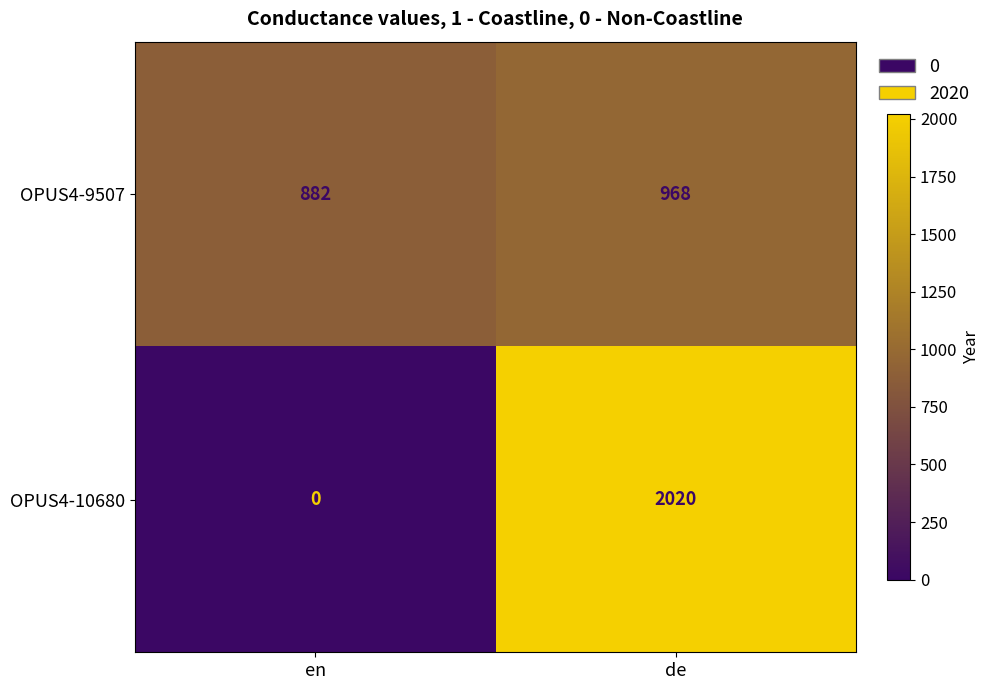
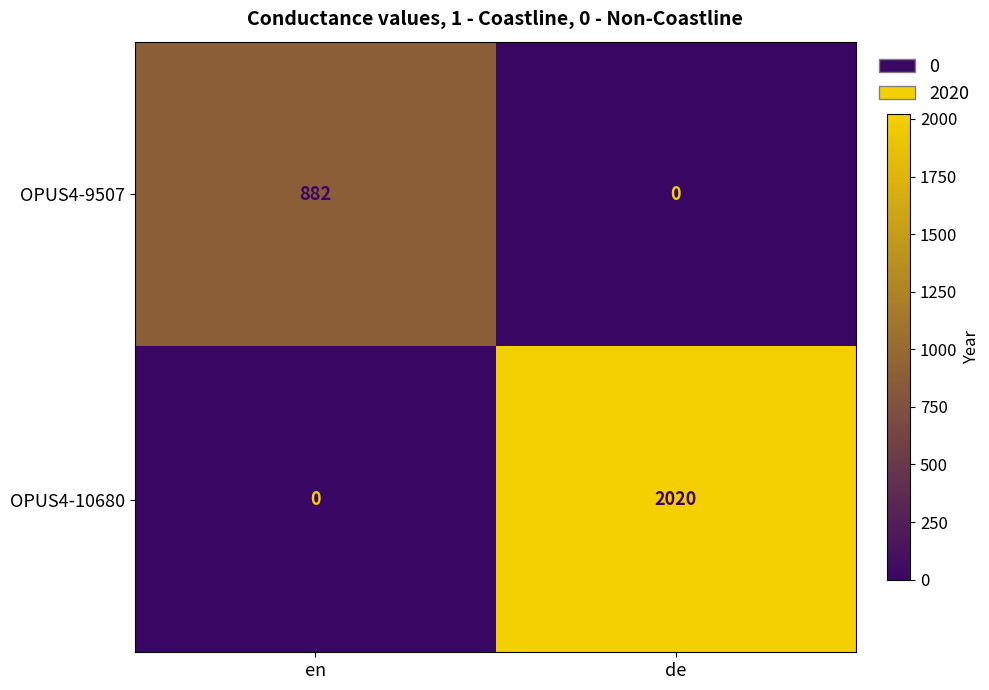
  {
    "OPUS4-9507": {
      "en": 882,
-     "de": 968
+     "de": 0
    },
    "OPUS4-10680": {
      "en": 0,
      "de": 2020
    }
  }
